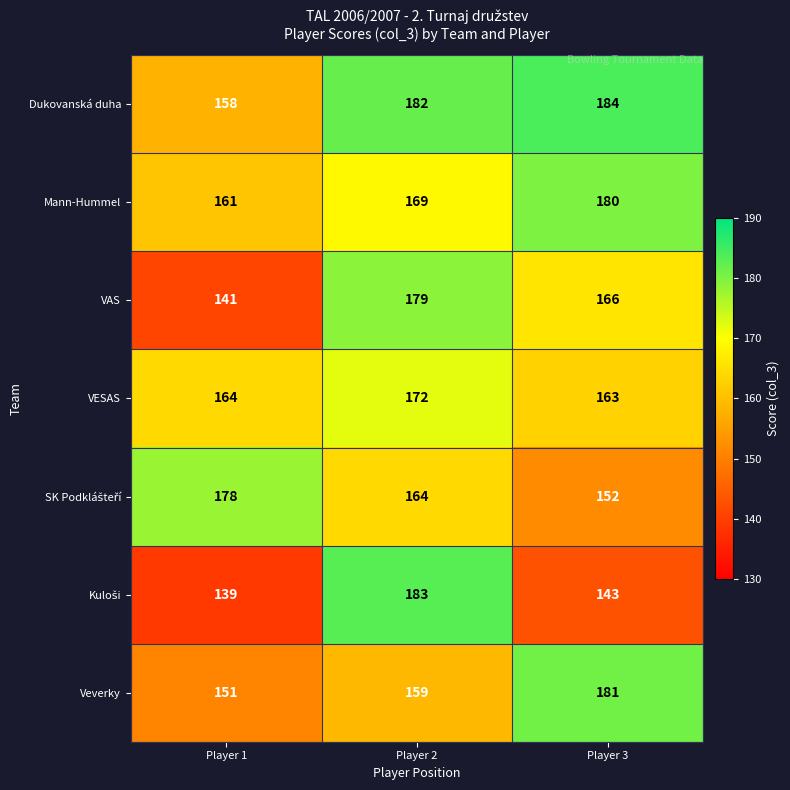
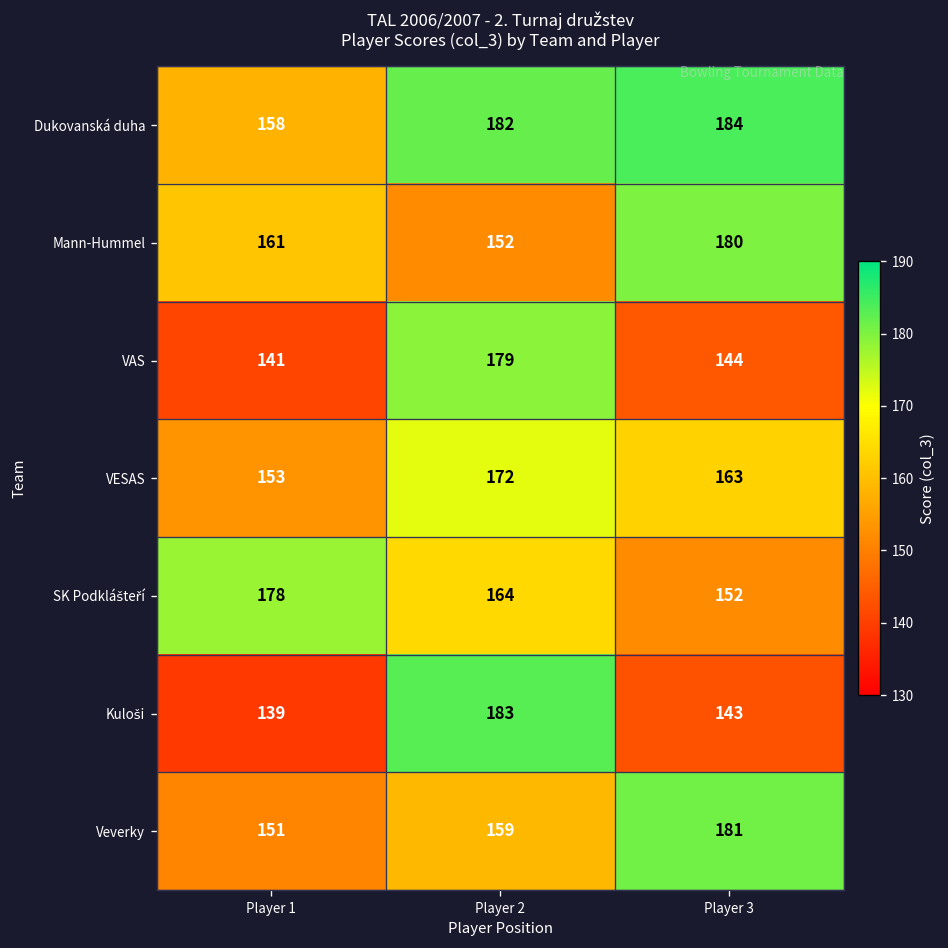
  {
    "Dukovanská duha": {
      "Player 1": 158,
      "Player 2": 182
    },
    "Mann-Hummel": {
      "Player 1": 161,
-     "Player 2": 169,
+     "Player 2": 152,
      "Player 3": 180
    },
    "VAS": {
      "Player 1": 141,
      "Player 2": 179,
-     "Player 3": 166
+     "Player 3": 144
    },
    "VESAS": {
-     "Player 1": 164,
+     "Player 1": 153,
      "Player 2": 172,
      "Player 3": 163
    },
    "SK Podklášteří": {
      "Player 1": 178,
      "Player 2": 164,
      "Player 3": 152
    },
    "Kuloši": {
      "Player 1": 139,
      "Player 2": 183,
      "Player 3": 143
    },
    "Veverky": {
      "Player 1": 151,
      "Player 2": 159,
      "Player 3": 181
    }
  }
